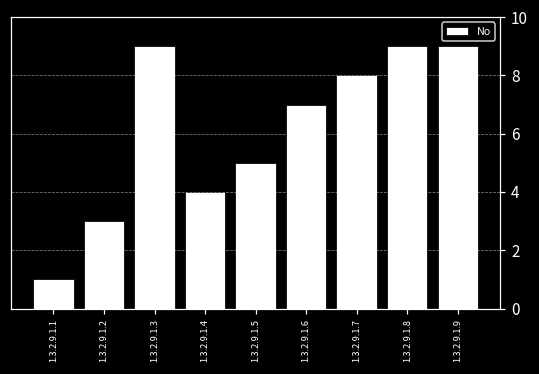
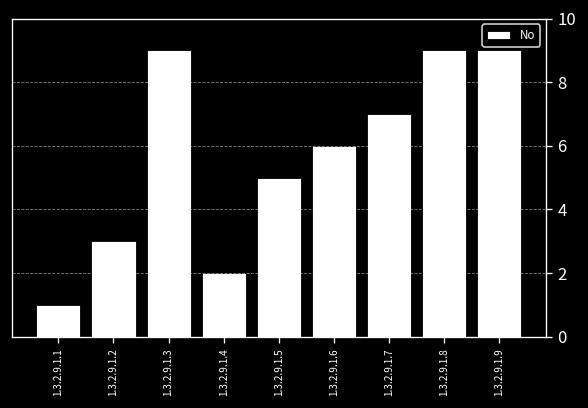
  {
    "1.3.2.9.1.1": 1,
    "1.3.2.9.1.2": 3,
    "1.3.2.9.1.3": 9,
-   "1.3.2.9.1.4": 4,
+   "1.3.2.9.1.4": 2,
    "1.3.2.9.1.5": 5,
-   "1.3.2.9.1.6": 7,
-   "1.3.2.9.1.7": 8,
+   "1.3.2.9.1.6": 6,
+   "1.3.2.9.1.7": 7,
    "1.3.2.9.1.8": 9,
    "1.3.2.9.1.9": 9
  }
